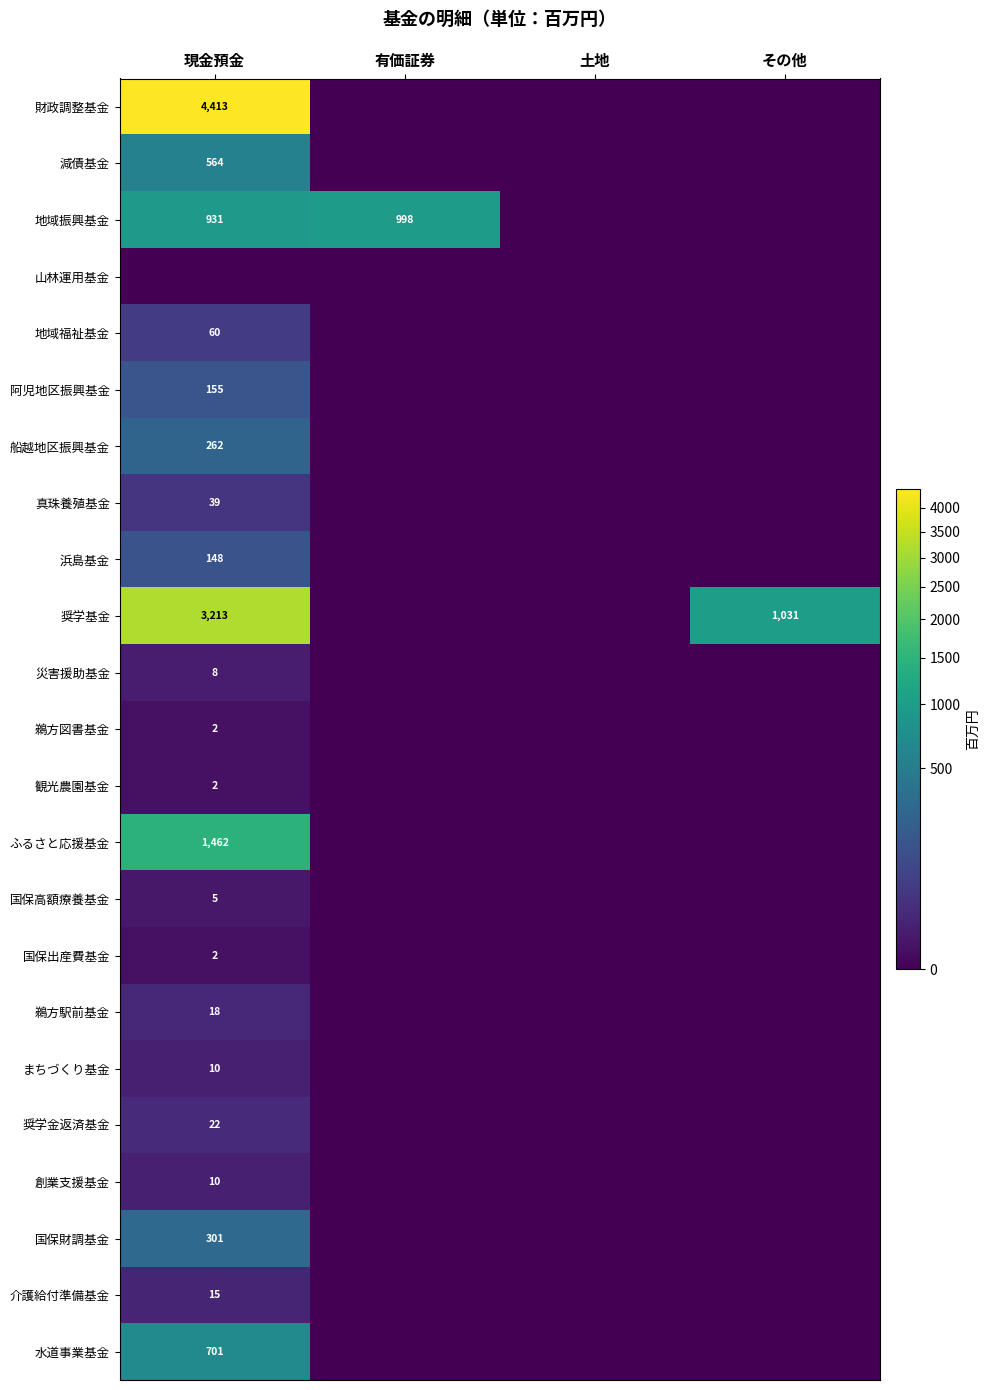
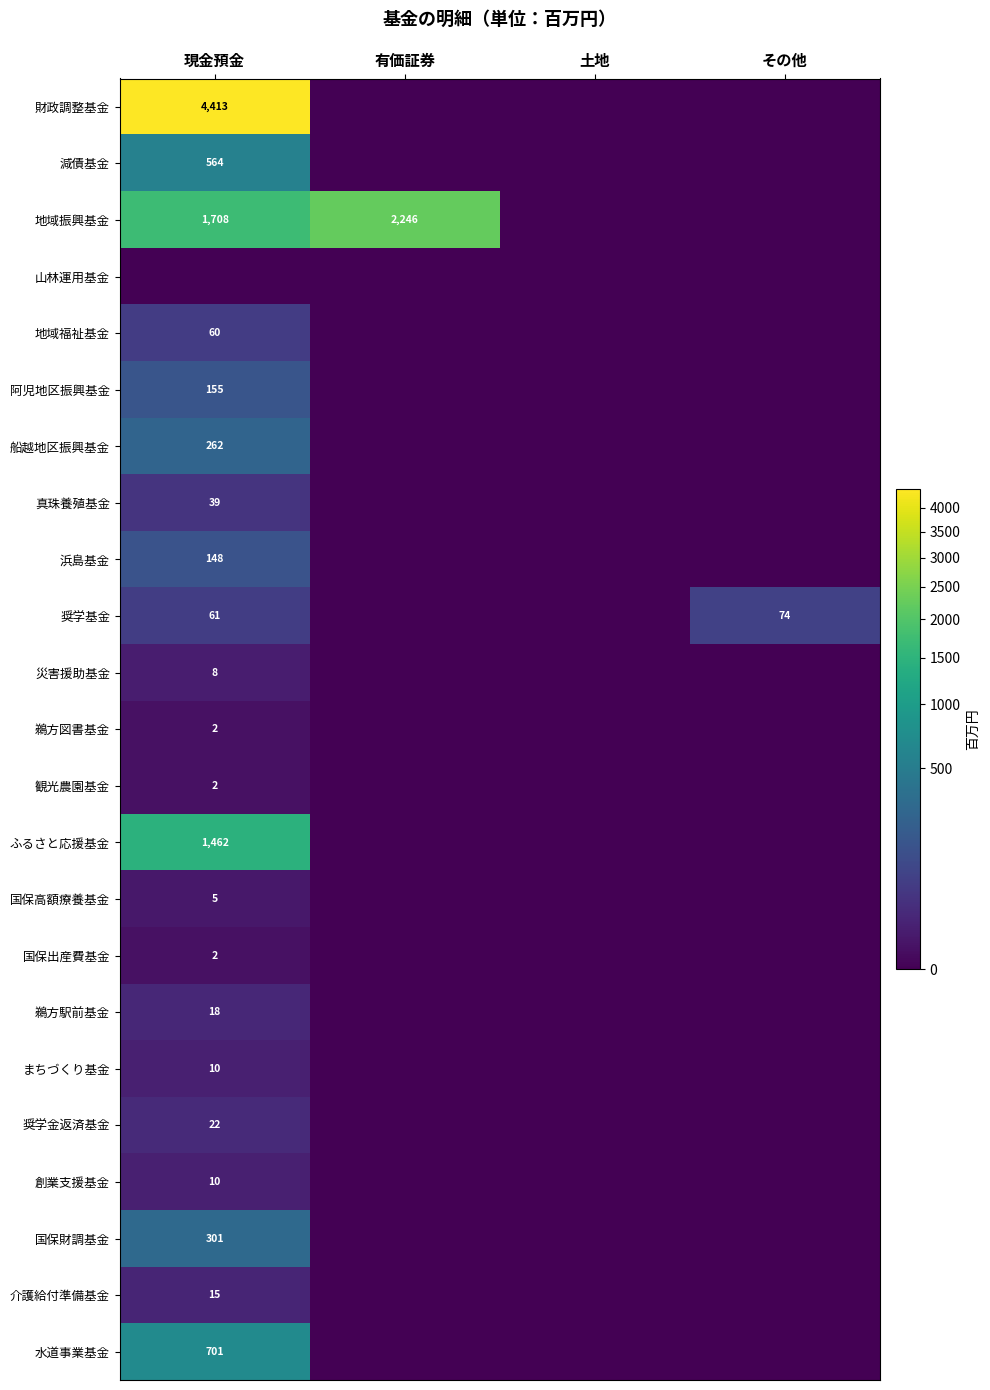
  {
    "財政調整基金": {
      "現金預金": "4,413"
    },
    "減債基金": {
      "現金預金": "564"
    },
    "地域振興基金": {
-     "現金預金": "931",
-     "有価証券": "998"
+     "現金預金": "1,708",
+     "有価証券": "2,246"
    },
    "地域福祉基金": {
      "現金預金": "60"
    },
    "阿児地区振興基金": {
      "現金預金": "155"
    },
    "船越地区振興基金": {
      "現金預金": "262"
    },
    "真珠養殖基金": {
      "現金預金": "39"
    },
    "浜島基金": {
      "現金預金": "148"
    },
    "奨学基金": {
-     "現金預金": "3,213",
-     "その他": "1,031"
+     "現金預金": "61",
+     "その他": "74"
    },
    "災害援助基金": {
      "現金預金": "8"
    },
    "鵜方図書基金": {
      "現金預金": "2"
    },
    "観光農園基金": {
      "現金預金": "2"
    },
    "ふるさと応援基金": {
      "現金預金": "1,462"
    },
    "国保高額療養基金": {
      "現金預金": "5"
    },
    "国保出産費基金": {
      "現金預金": "2"
    },
    "鵜方駅前基金": {
      "現金預金": "18"
    },
    "まちづくり基金": {
      "現金預金": "10"
    },
    "奨学金返済基金": {
      "現金預金": "22"
    },
    "創業支援基金": {
      "現金預金": "10"
    },
    "国保財調基金": {
      "現金預金": "301"
    },
    "介護給付準備基金": {
      "現金預金": "15"
    },
    "水道事業基金": {
      "現金預金": "701"
    }
  }
